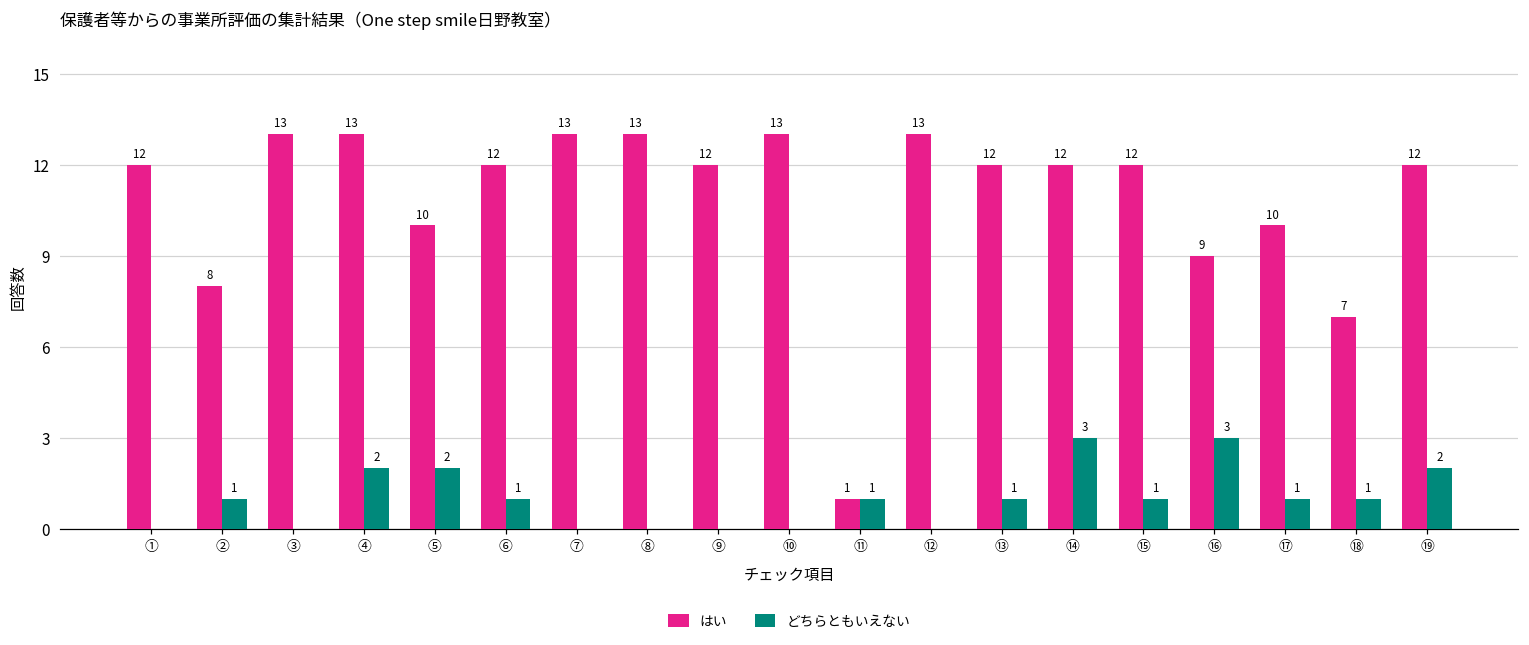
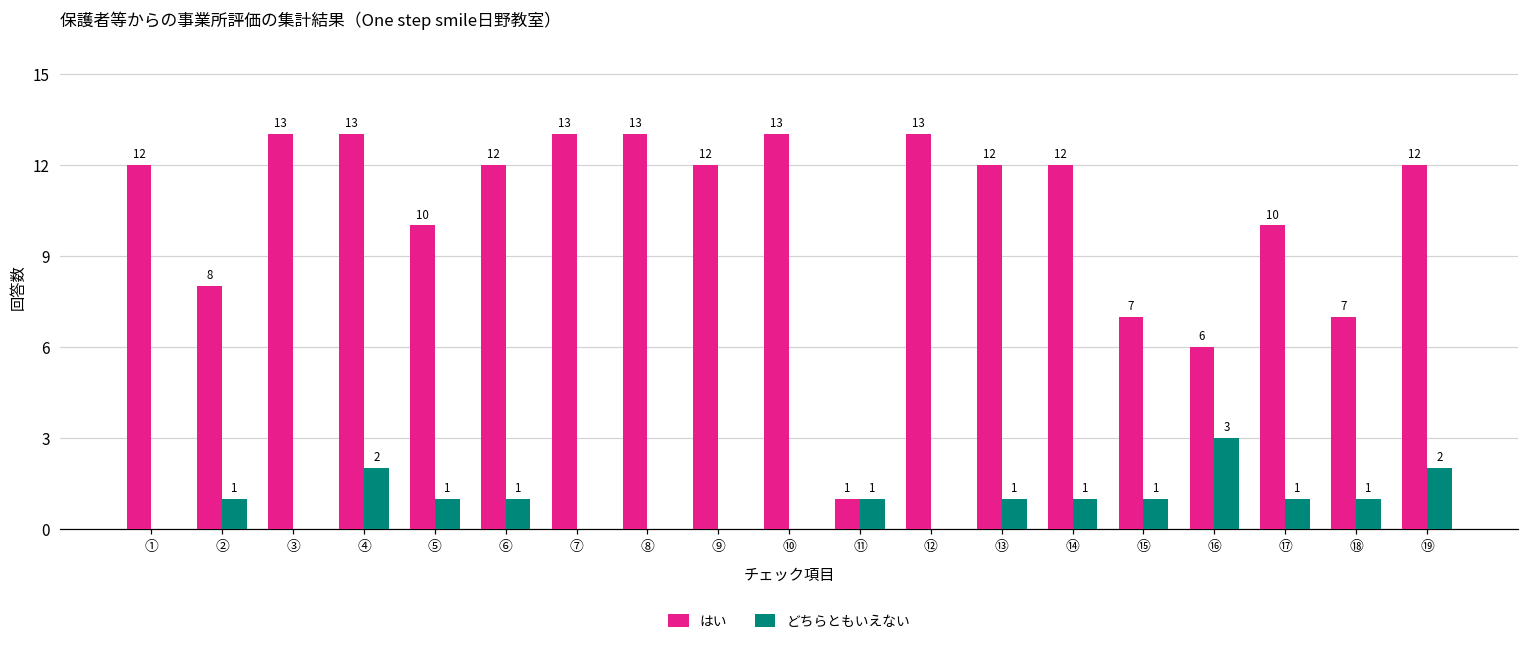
  {
    "はい": {
      "①": 12,
      "②": 8,
      "③": 13,
      "④": 13,
      "⑤": 10,
      "⑥": 12,
      "⑦": 13,
      "⑧": 13,
      "⑨": 12,
      "⑩": 13,
      "⑪": 1,
      "⑫": 13,
      "⑬": 12,
      "⑭": 12,
-     "⑮": 12,
-     "⑯": 9,
+     "⑮": 7,
+     "⑯": 6,
      "⑰": 10,
      "⑱": 7,
      "⑲": 12
    },
    "どちらともいえない": {
      "②": 1,
      "④": 2,
-     "⑤": 2,
+     "⑤": 1,
      "⑥": 1,
      "⑪": 1,
      "⑬": 1,
-     "⑭": 3,
+     "⑭": 1,
      "⑮": 1,
      "⑯": 3,
      "⑰": 1,
      "⑱": 1,
      "⑲": 2
    }
  }
